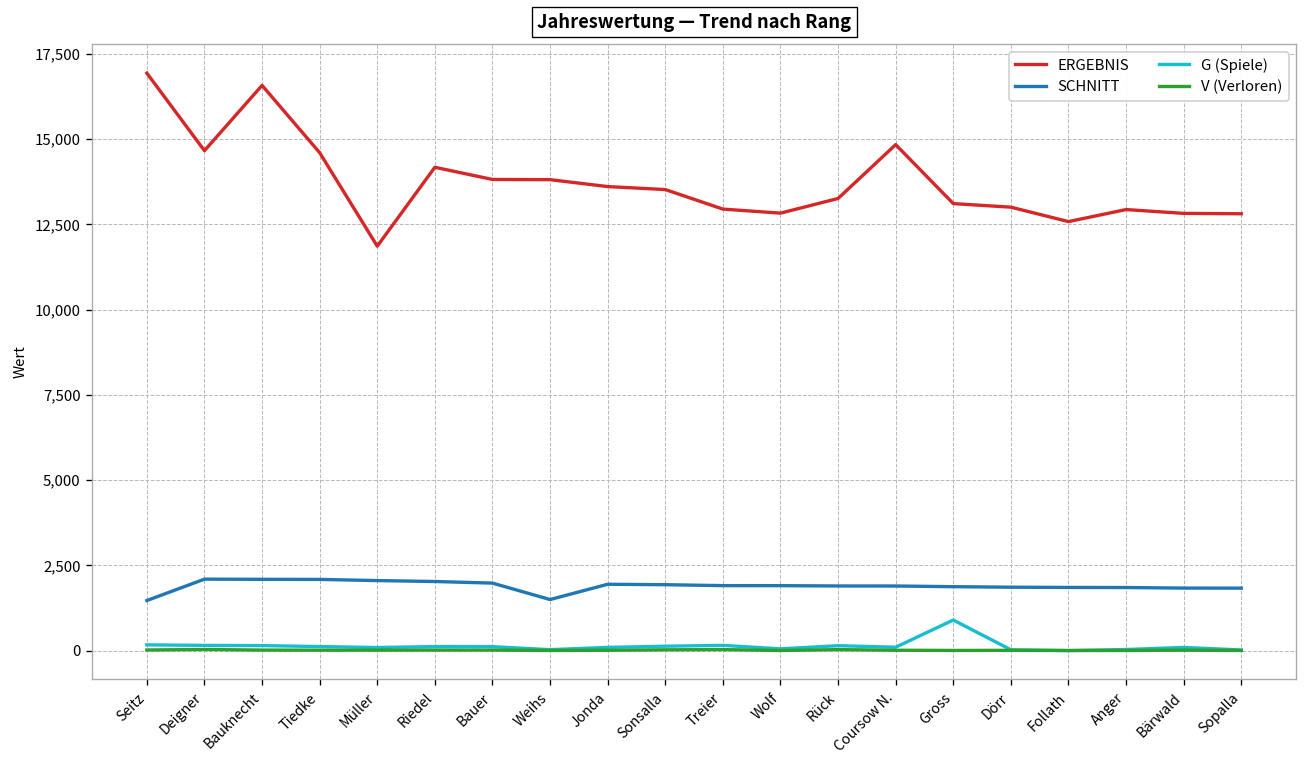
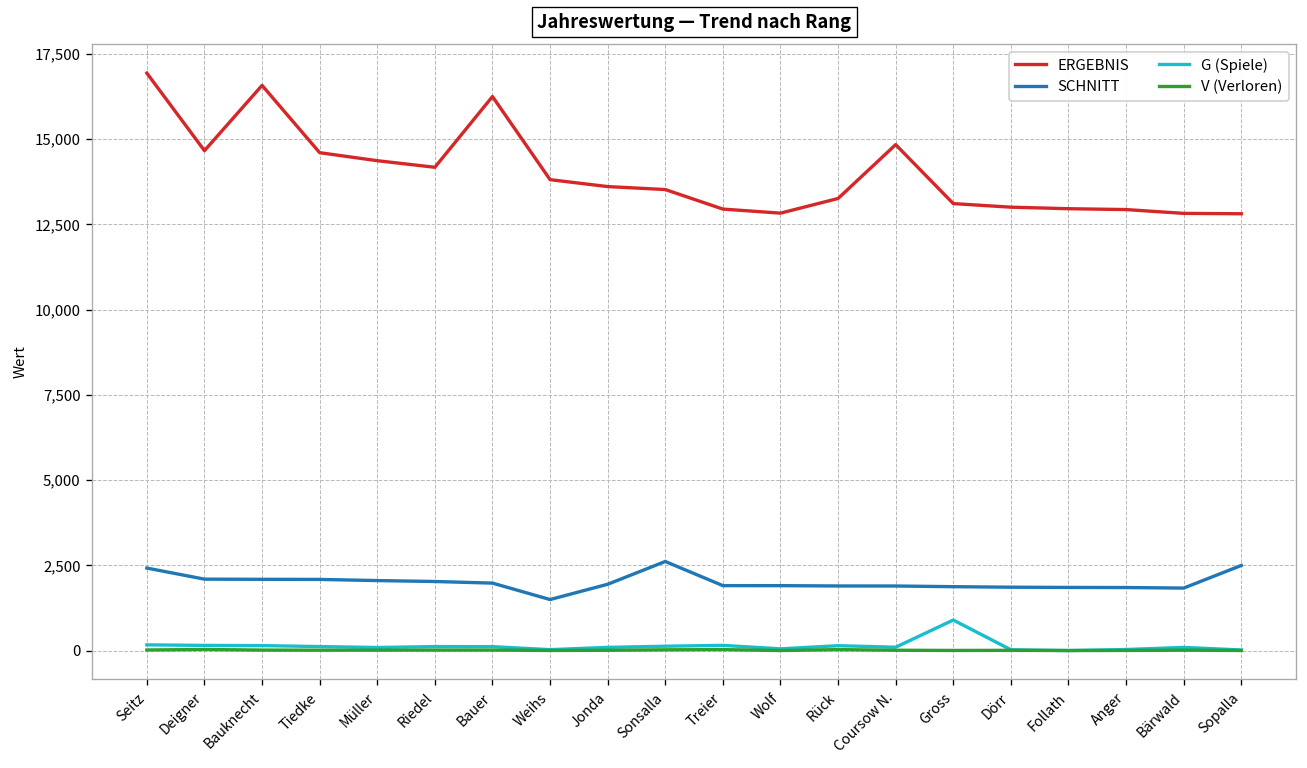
  {
    "ERGEBNIS": {
      "Seitz": "16,900",
      "Deigner": "14,700",
      "Bauknecht": "16,600",
      "Tiedke": "14,600",
-     "Müller": "11,900",
+     "Müller": "14,400",
      "Riedel": "14,200",
-     "Bauer": "13,800",
+     "Bauer": "16,200",
      "Weihs": "13,800",
      "Jonda": "13,600",
      "Sonsalla": "13,500",
      "Treier": "12,900",
      "Wolf": "12,800",
      "Rück": "13,300",
      "Coursow N.": "14,800",
      "Gross": "13,100",
      "Dörr": "13,000",
-     "Follath": "12,600",
+     "Follath": "13,000",
      "Anger": "12,900",
      "Bärwald": "12,800",
      "Sopalla": "12,800"
    },
    "SCHNITT": {
-     "Seitz": "1,500",
+     "Seitz": "2,400",
      "Deigner": "2,100",
      "Bauknecht": "2,100",
      "Tiedke": "2,100",
      "Müller": "2,100",
      "Riedel": "2,000",
      "Bauer": "2,000",
      "Weihs": "1,500",
      "Jonda": "1,900",
-     "Sonsalla": "1,900",
+     "Sonsalla": "2,600",
      "Treier": "1,900",
      "Wolf": "1,900",
      "Rück": "1,900",
      "Coursow N.": "1,900",
      "Gross": "1,900",
      "Dörr": "1,900",
      "Follath": "1,900",
      "Anger": "1,800",
      "Bärwald": "1,800",
-     "Sopalla": "1,800"
+     "Sopalla": "2,500"
    },
    "G (Spiele)": {
      "Seitz": "200",
      "Deigner": "200",
      "Bauknecht": "100",
      "Tiedke": "100",
      "Riedel": "100",
      "Bauer": "100",
      "Sonsalla": "100",
      "Treier": "200",
      "Rück": "100",
      "Coursow N.": "100",
      "Gross": "900"
    },
    "V (Verloren)": {
      "Seitz": "0",
      "Deigner": "0",
      "Bauknecht": "0",
      "Tiedke": "0",
      "Riedel": "0",
      "Bauer": "0",
      "Sonsalla": "0",
      "Treier": "0",
      "Rück": "0",
      "Coursow N.": "0",
      "Gross": "0"
    }
  }
